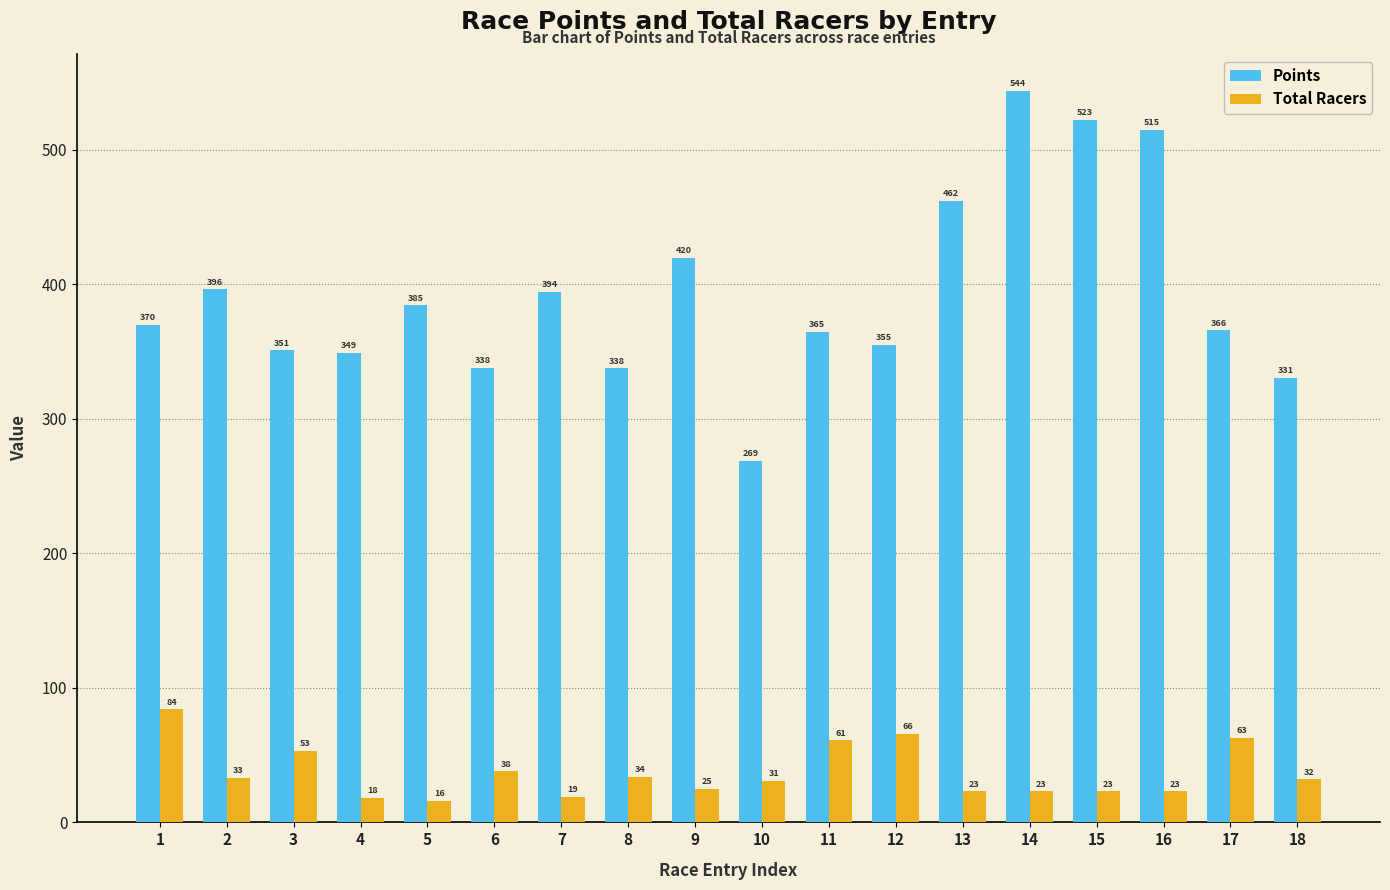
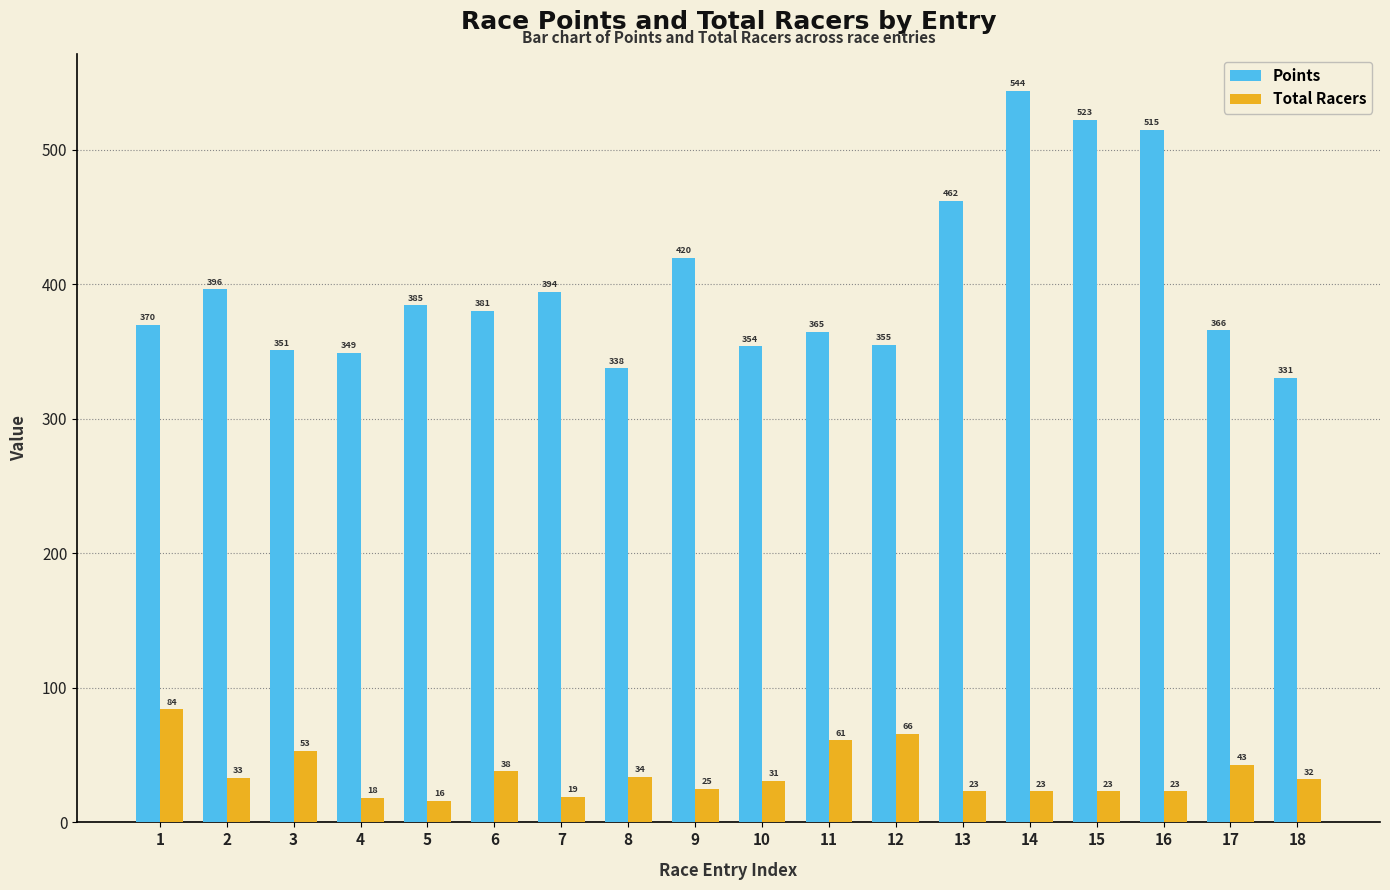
  {
    "Points": {
      "1": 370,
      "2": 396,
      "3": 351,
      "4": 349,
      "5": 385,
-     "6": 338,
+     "6": 381,
      "7": 394,
      "8": 338,
      "9": 420,
-     "10": 269,
+     "10": 354,
      "11": 365,
      "12": 355,
      "13": 462,
      "14": 544,
      "15": 523,
      "16": 515,
      "17": 366,
      "18": 331
    },
    "Total Racers": {
      "1": 84,
      "2": 33,
      "3": 53,
      "4": 18,
      "5": 16,
      "6": 38,
      "7": 19,
      "8": 34,
      "9": 25,
      "10": 31,
      "11": 61,
      "12": 66,
      "13": 23,
      "14": 23,
      "15": 23,
      "16": 23,
-     "17": 63,
+     "17": 43,
      "18": 32
    }
  }
